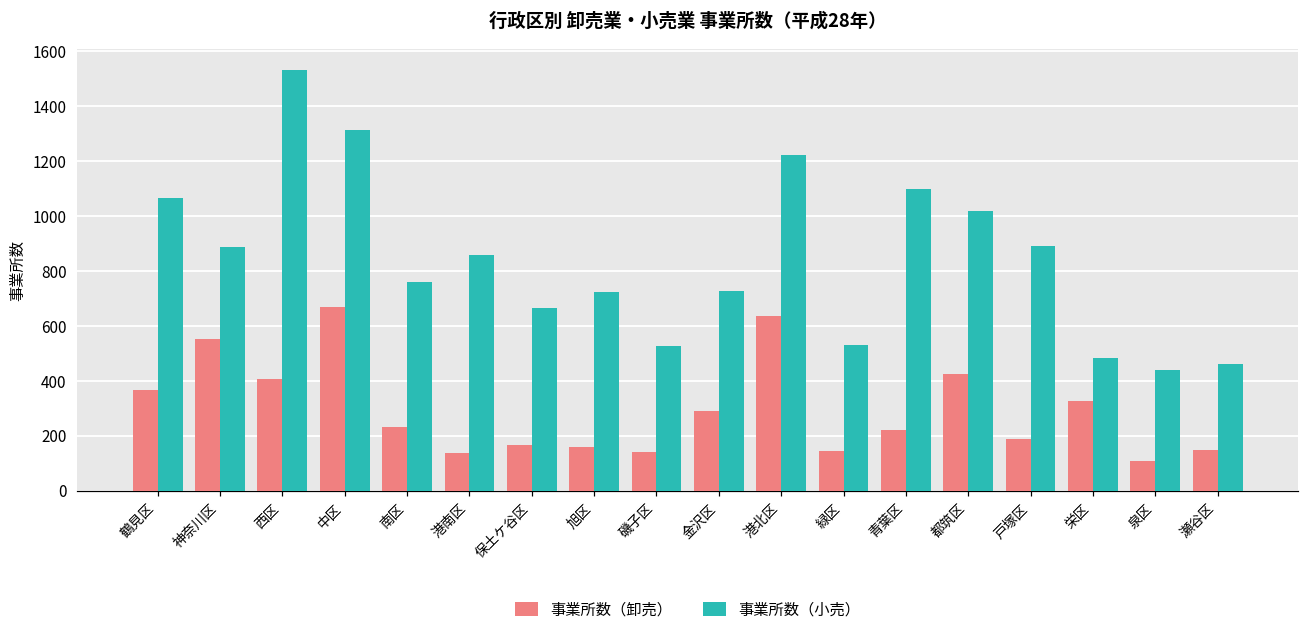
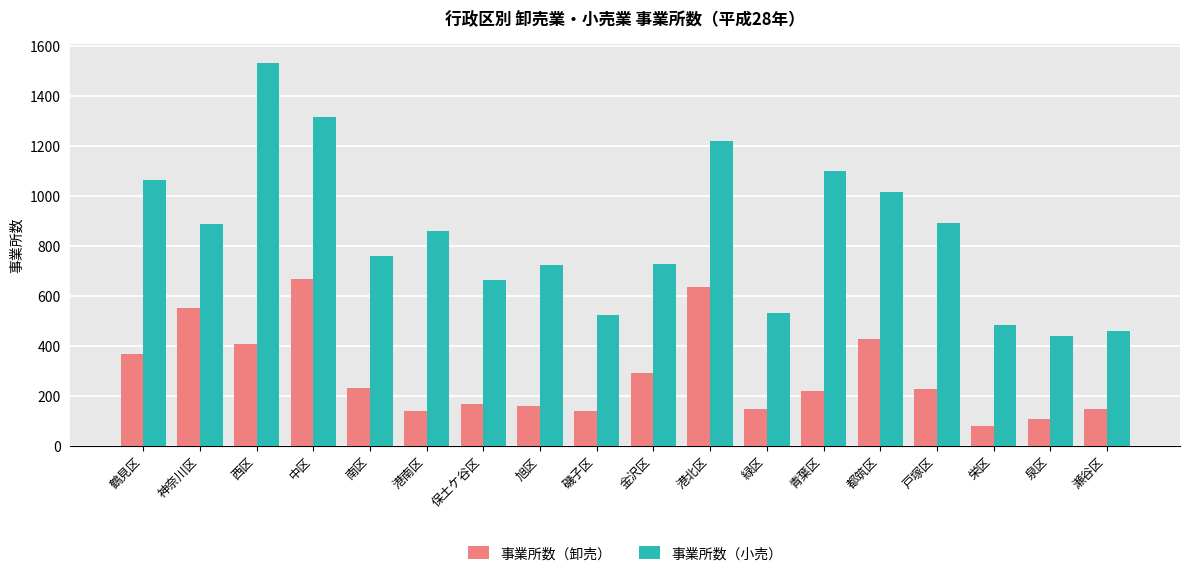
  {
    "事業所数（卸売）": {
      "鶴見区": 370,
      "神奈川区": 550,
      "西区": 410,
      "中区": 670,
      "南区": 230,
      "港南区": 140,
      "保土ケ谷区": 170,
      "旭区": 160,
      "磯子区": 140,
      "金沢区": 290,
      "港北区": 640,
      "緑区": 150,
      "青葉区": 220,
      "都筑区": 430,
-     "戸塚区": 190,
-     "栄区": 330,
+     "戸塚区": 230,
+     "栄区": 80,
      "泉区": 110,
      "瀬谷区": 150
    },
    "事業所数（小売）": {
      "鶴見区": 1060,
      "神奈川区": 890,
      "西区": 1530,
      "中区": 1310,
      "南区": 760,
      "港南区": 860,
      "保土ケ谷区": 660,
      "旭区": 720,
      "磯子区": 530,
      "金沢区": 730,
      "港北区": 1220,
      "緑区": 530,
      "青葉区": 1100,
      "都筑区": 1020,
      "戸塚区": 890,
      "栄区": 480,
      "泉区": 440,
      "瀬谷区": 460
    }
  }
